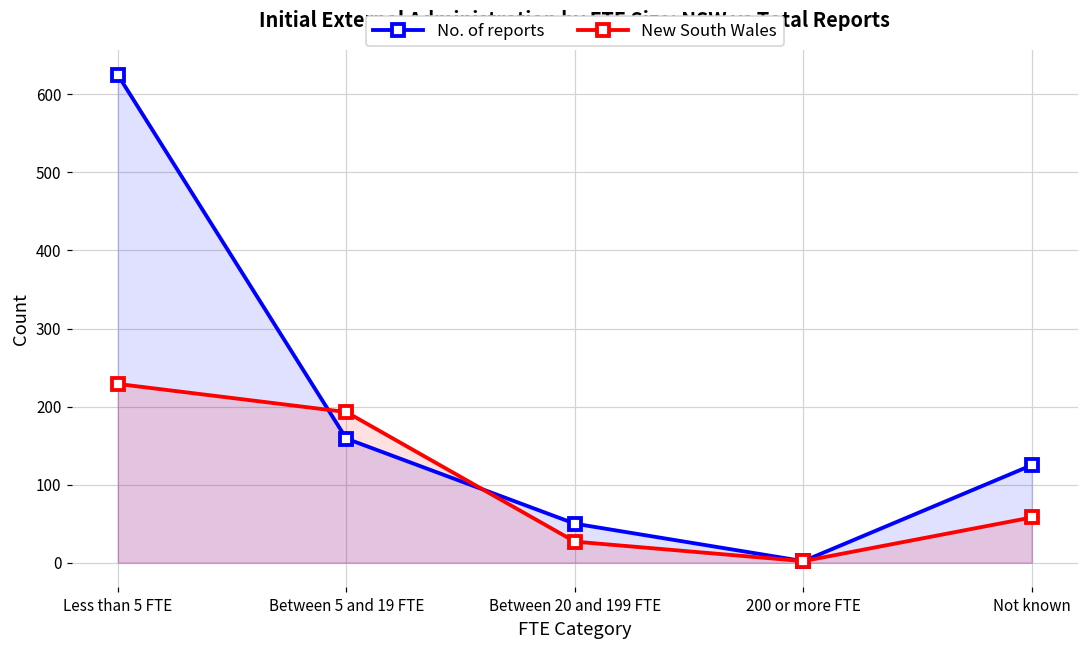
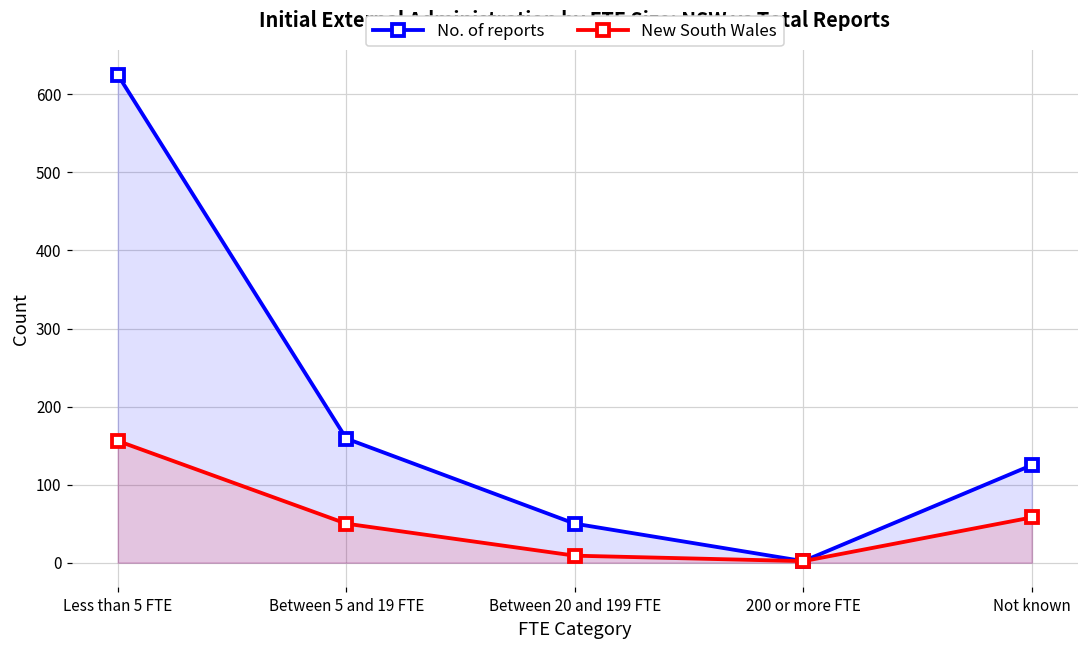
  {
    "No. of reports": {
      "Less than 5 FTE": 630,
      "Between 5 and 19 FTE": 160,
      "Between 20 and 199 FTE": 50,
      "Not known": 130
    },
    "New South Wales": {
-     "Less than 5 FTE": 230,
-     "Between 5 and 19 FTE": 190,
-     "Between 20 and 199 FTE": 30,
+     "Less than 5 FTE": 160,
+     "Between 5 and 19 FTE": 50,
+     "Between 20 and 199 FTE": 10,
      "Not known": 60
    }
  }
